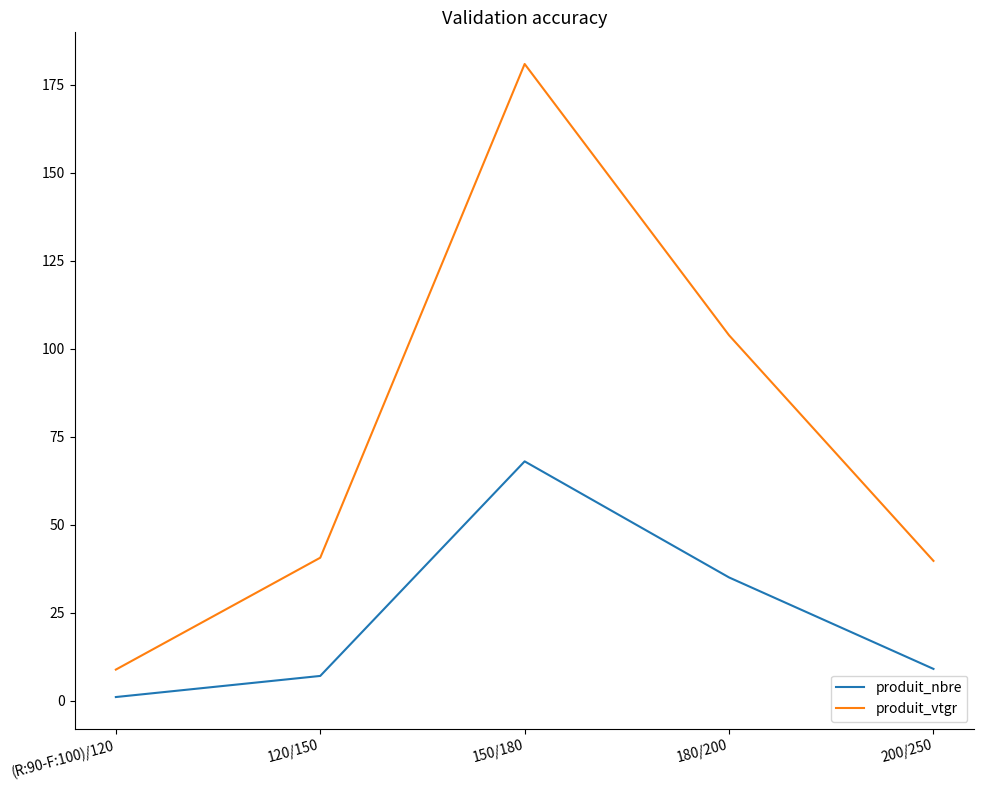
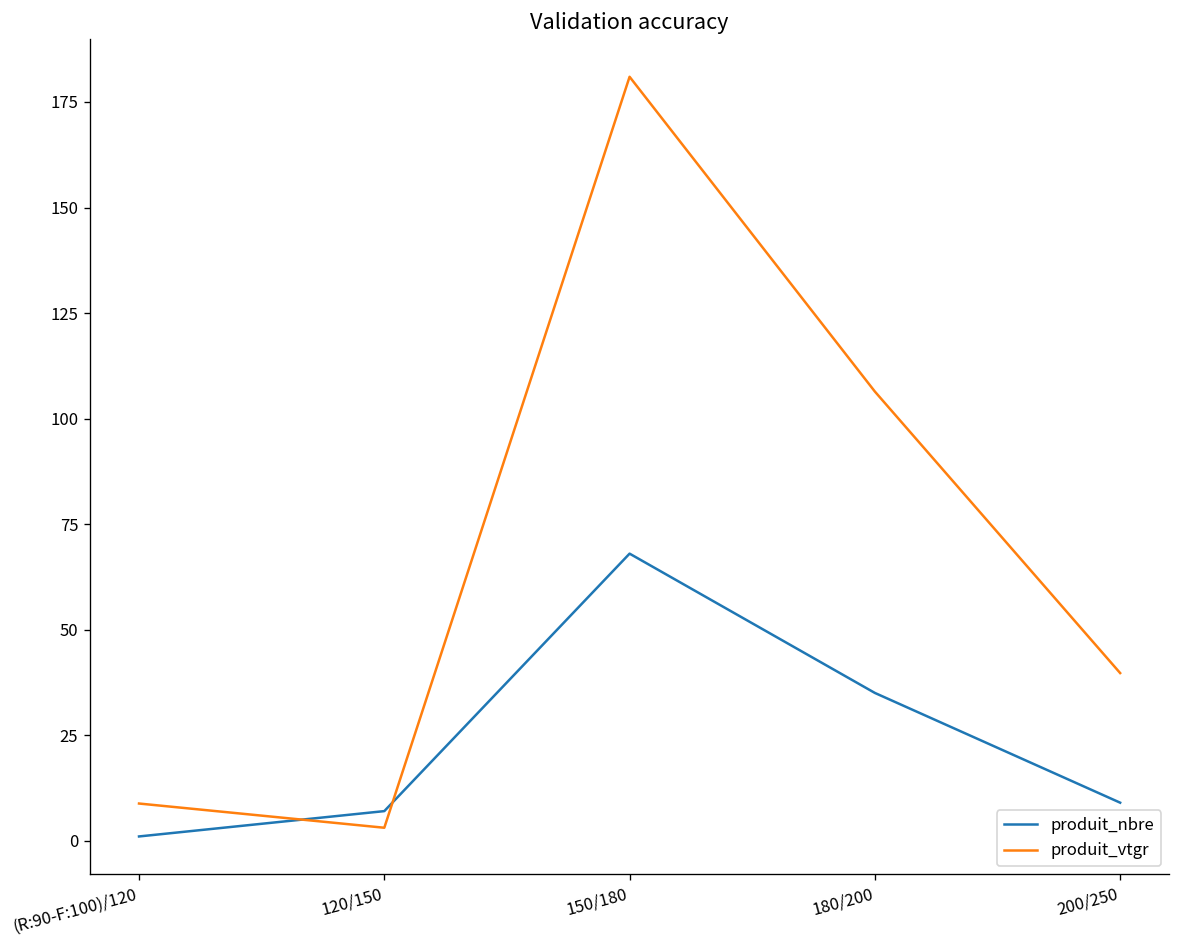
  {
    "produit_nbre": {
      "(R:90-F:100)/120": 1,
      "120/150": 7,
      "150/180": 68,
      "180/200": 35,
      "200/250": 9
    },
    "produit_vtgr": {
      "(R:90-F:100)/120": 9,
-     "120/150": 41,
+     "120/150": 3,
      "150/180": 181,
-     "180/200": 104,
+     "180/200": 106,
      "200/250": 40
    }
  }
